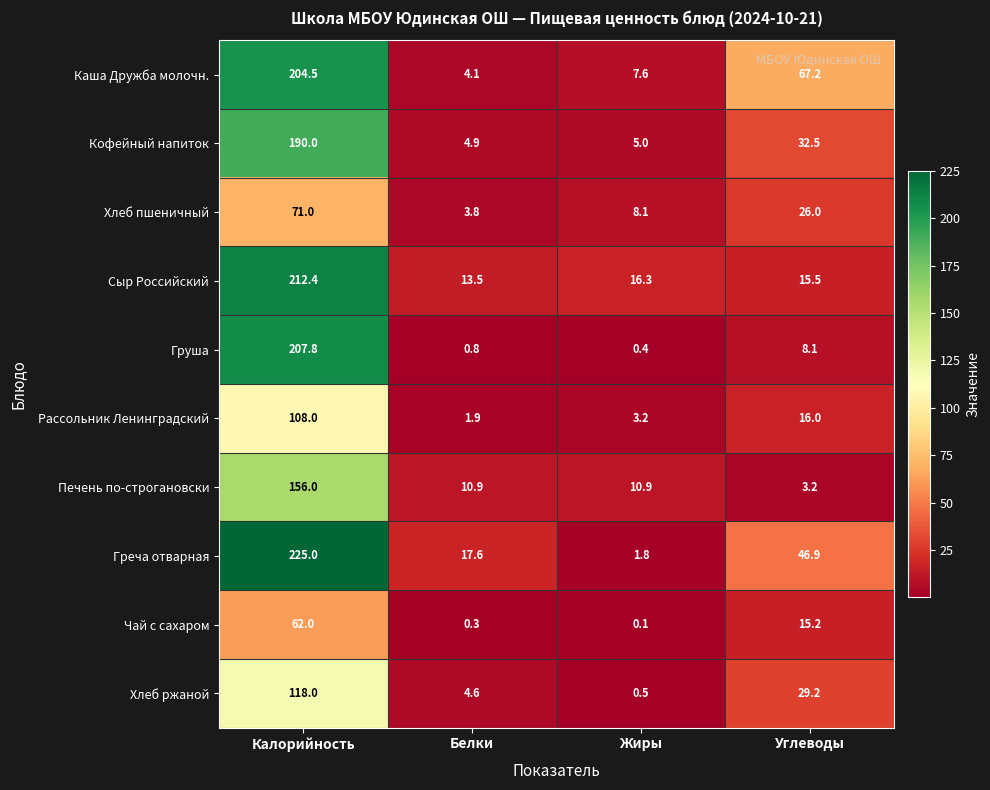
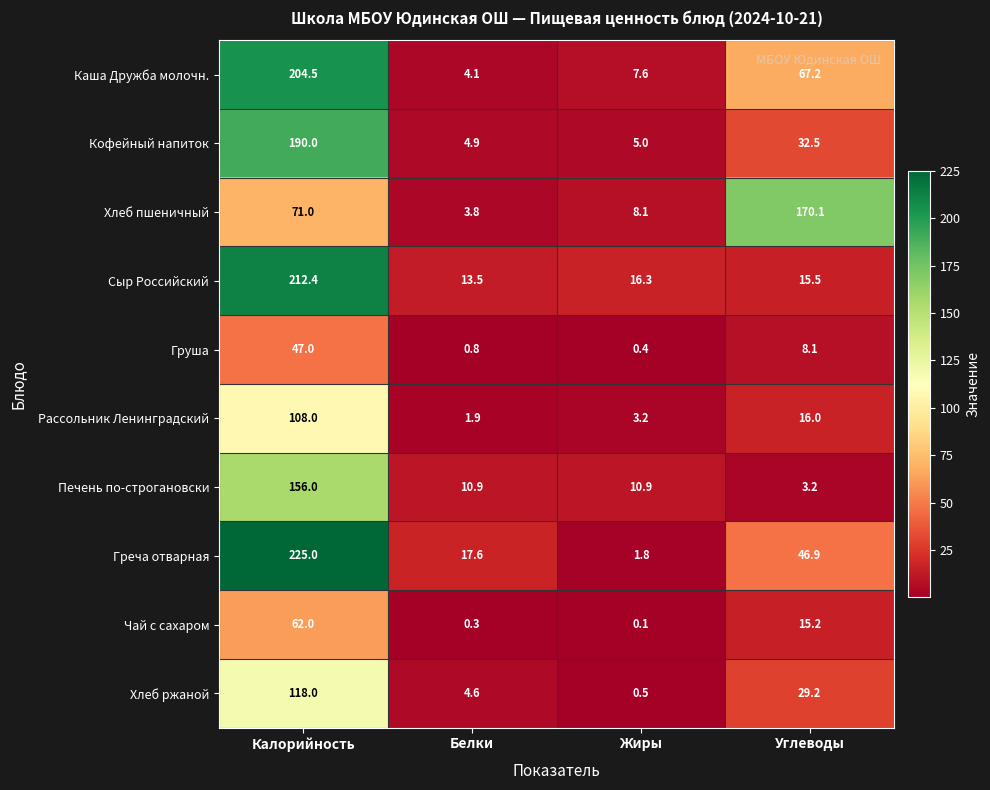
  {
    "Каша Дружба молочн.": {
      "Калорийность": 204.5,
      "Белки": 4.1,
      "Жиры": 7.6
    },
    "Кофейный напиток": {
      "Калорийность": 190.0,
      "Белки": 4.9,
      "Жиры": 5.0,
      "Углеводы": 32.5
    },
    "Хлеб пшеничный": {
      "Калорийность": 71.0,
      "Белки": 3.8,
      "Жиры": 8.1,
-     "Углеводы": 26.0
+     "Углеводы": 170.1
    },
    "Сыр Российский": {
      "Калорийность": 212.4,
      "Белки": 13.5,
      "Жиры": 16.3,
      "Углеводы": 15.5
    },
    "Груша": {
-     "Калорийность": 207.8,
+     "Калорийность": 47.0,
      "Белки": 0.8,
      "Жиры": 0.4,
      "Углеводы": 8.1
    },
    "Рассольник Ленинградский": {
      "Калорийность": 108.0,
      "Белки": 1.9,
      "Жиры": 3.2,
      "Углеводы": 16.0
    },
    "Печень по-строгановски": {
      "Калорийность": 156.0,
      "Белки": 10.9,
      "Жиры": 10.9,
      "Углеводы": 3.2
    },
    "Греча отварная": {
      "Калорийность": 225.0,
      "Белки": 17.6,
      "Жиры": 1.8,
      "Углеводы": 46.9
    },
    "Чай с сахаром": {
      "Калорийность": 62.0,
      "Белки": 0.3,
      "Жиры": 0.1,
      "Углеводы": 15.2
    },
    "Хлеб ржаной": {
      "Калорийность": 118.0,
      "Белки": 4.6,
      "Жиры": 0.5,
      "Углеводы": 29.2
    }
  }
